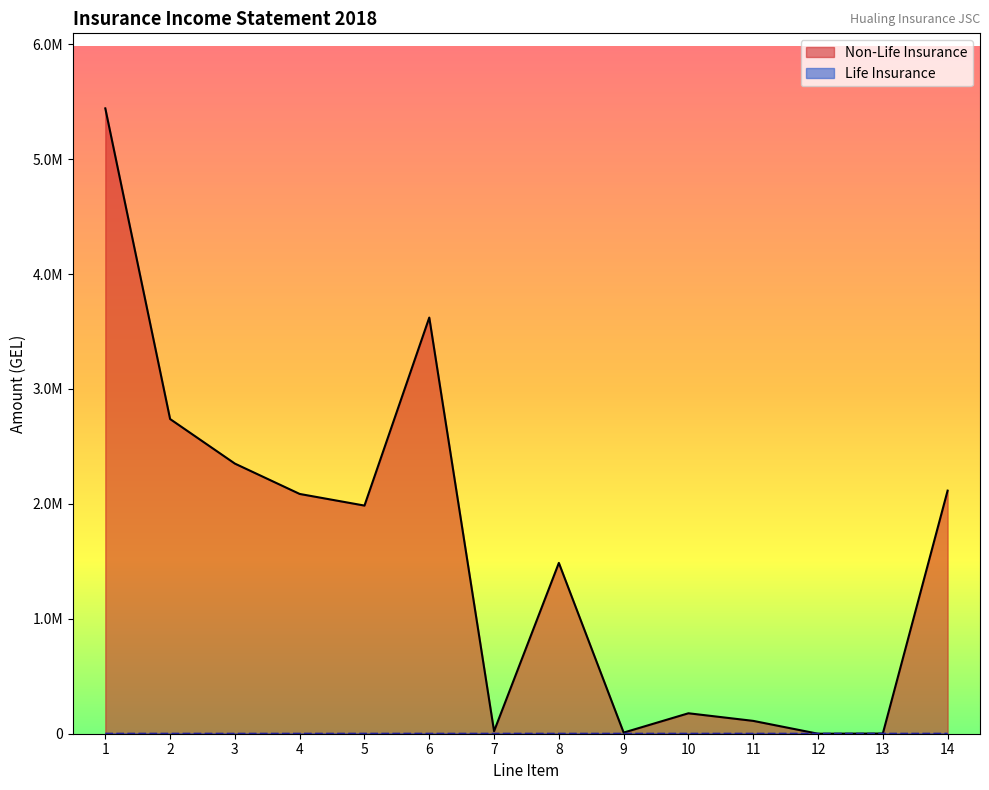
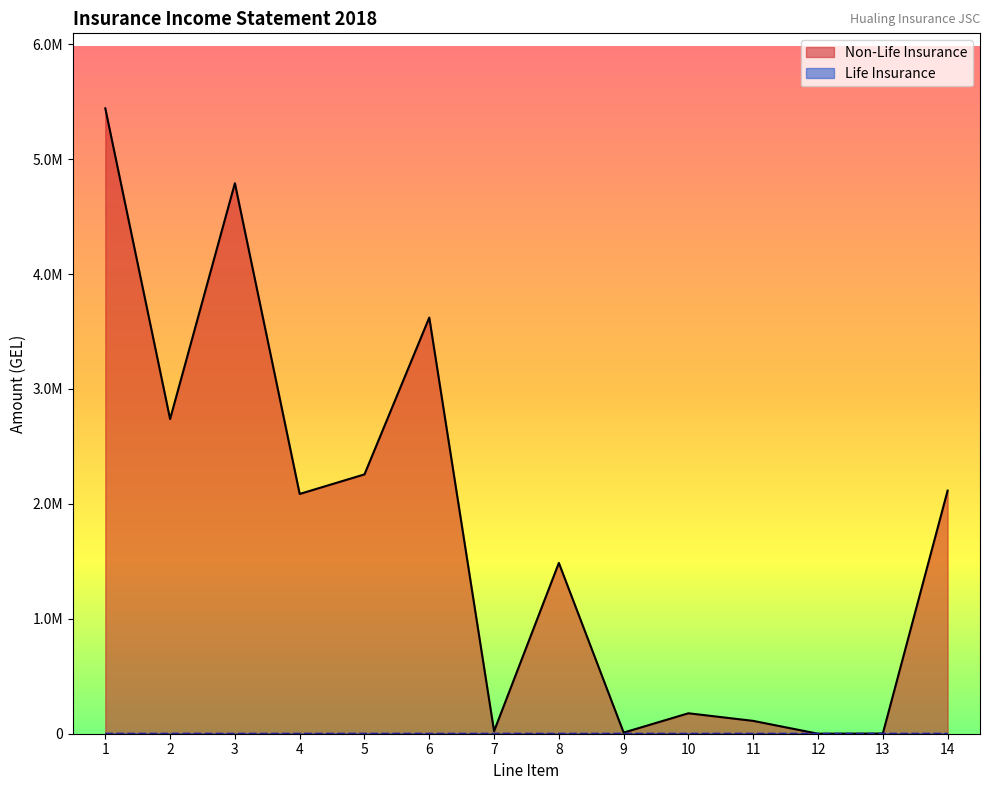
  {
    "Non-Life Insurance": {
      "1": 5440000,
      "2": 2740000,
-     "3": 2350000,
+     "3": 4790000,
      "4": 2090000,
-     "5": 1990000,
+     "5": 2260000,
      "6": 3620000,
      "8": 1490000,
      "10": 180000,
      "11": 110000,
      "14": 2120000
    },
    "Life Insurance": {
      "1": 0,
      "2": 0,
      "3": 0,
      "4": 0,
      "5": 0,
      "6": 0,
      "8": 0,
      "10": 0,
      "11": 0,
      "14": 0
    }
  }
